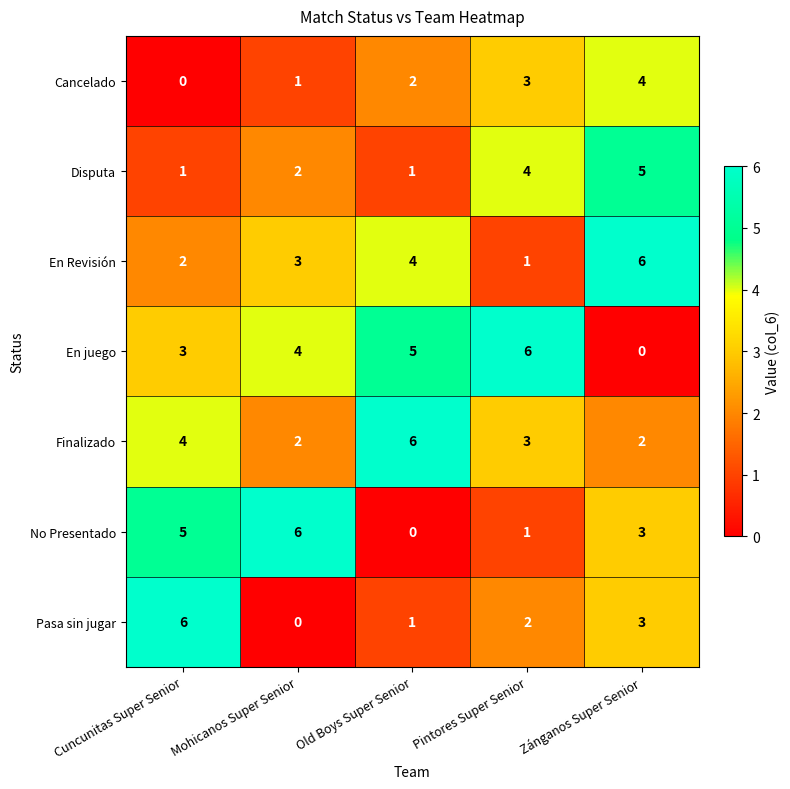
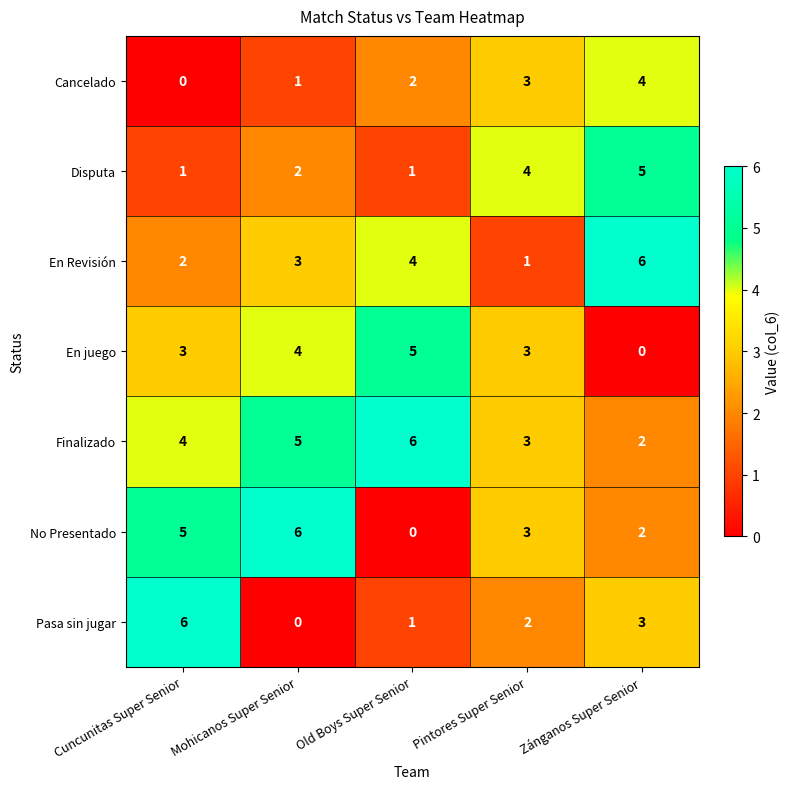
  {
    "Cancelado": {
      "Cuncunitas Super Senior": 0,
      "Mohicanos Super Senior": 1,
      "Old Boys Super Senior": 2,
      "Pintores Super Senior": 3,
      "Zánganos Super Senior": 4
    },
    "Disputa": {
      "Cuncunitas Super Senior": 1,
      "Mohicanos Super Senior": 2,
      "Old Boys Super Senior": 1,
      "Pintores Super Senior": 4,
      "Zánganos Super Senior": 5
    },
    "En Revisión": {
      "Cuncunitas Super Senior": 2,
      "Mohicanos Super Senior": 3,
      "Old Boys Super Senior": 4,
      "Pintores Super Senior": 1,
      "Zánganos Super Senior": 6
    },
    "En juego": {
      "Cuncunitas Super Senior": 3,
      "Mohicanos Super Senior": 4,
      "Old Boys Super Senior": 5,
-     "Pintores Super Senior": 6,
+     "Pintores Super Senior": 3,
      "Zánganos Super Senior": 0
    },
    "Finalizado": {
      "Cuncunitas Super Senior": 4,
-     "Mohicanos Super Senior": 2,
+     "Mohicanos Super Senior": 5,
      "Old Boys Super Senior": 6,
      "Pintores Super Senior": 3,
      "Zánganos Super Senior": 2
    },
    "No Presentado": {
      "Cuncunitas Super Senior": 5,
      "Mohicanos Super Senior": 6,
      "Old Boys Super Senior": 0,
-     "Pintores Super Senior": 1,
-     "Zánganos Super Senior": 3
+     "Pintores Super Senior": 3,
+     "Zánganos Super Senior": 2
    },
    "Pasa sin jugar": {
      "Cuncunitas Super Senior": 6,
      "Mohicanos Super Senior": 0,
      "Old Boys Super Senior": 1,
      "Pintores Super Senior": 2,
      "Zánganos Super Senior": 3
    }
  }
